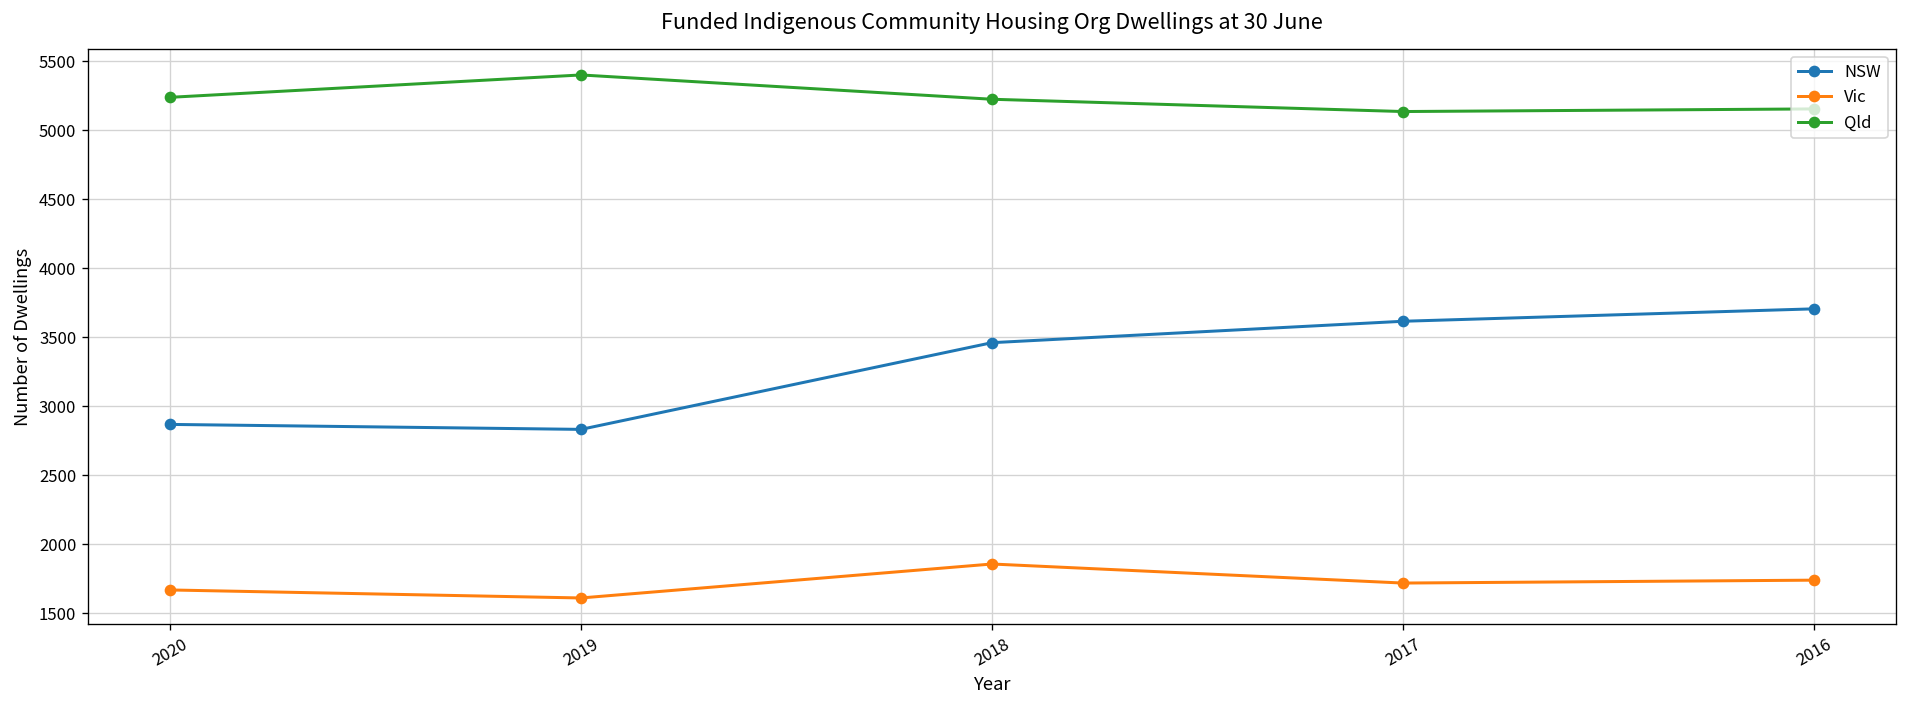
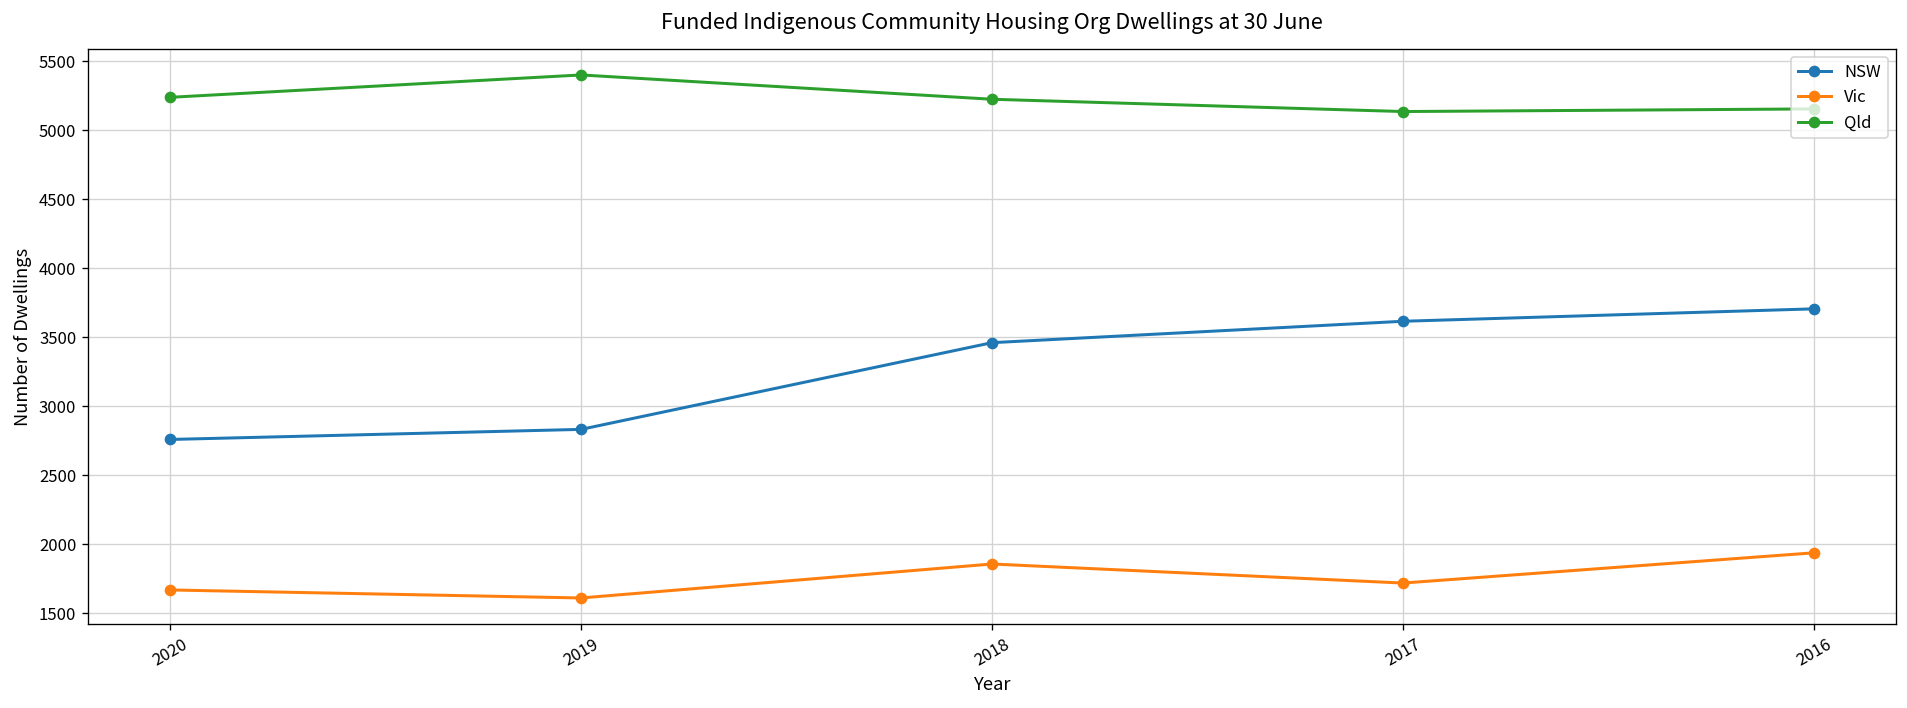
  {
    "NSW": {
-     "2020": 2870,
+     "2020": 2760,
      "2019": 2830,
      "2018": 3460,
      "2017": 3620,
      "2016": 3710
    },
    "Vic": {
      "2020": 1670,
      "2019": 1610,
      "2018": 1860,
      "2017": 1720,
-     "2016": 1740
+     "2016": 1940
    },
    "Qld": {
      "2020": 5240,
      "2019": 5400,
      "2018": 5220,
      "2017": 5140
    }
  }
